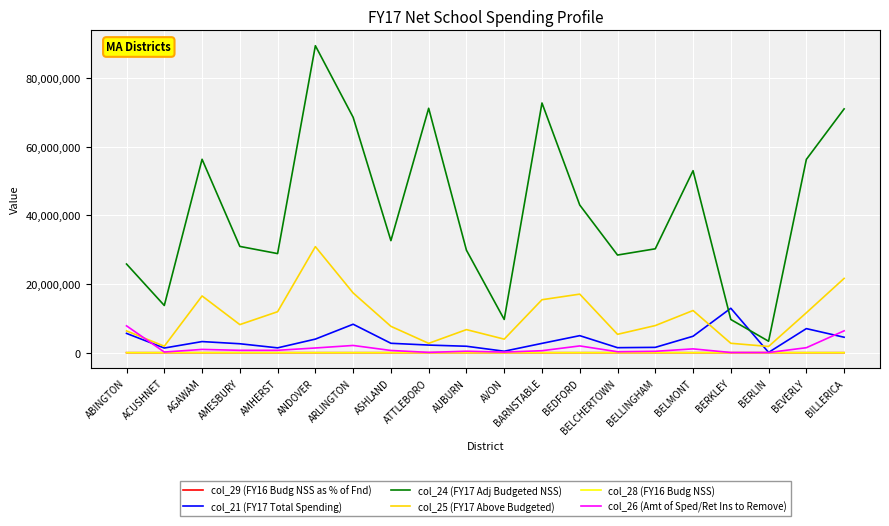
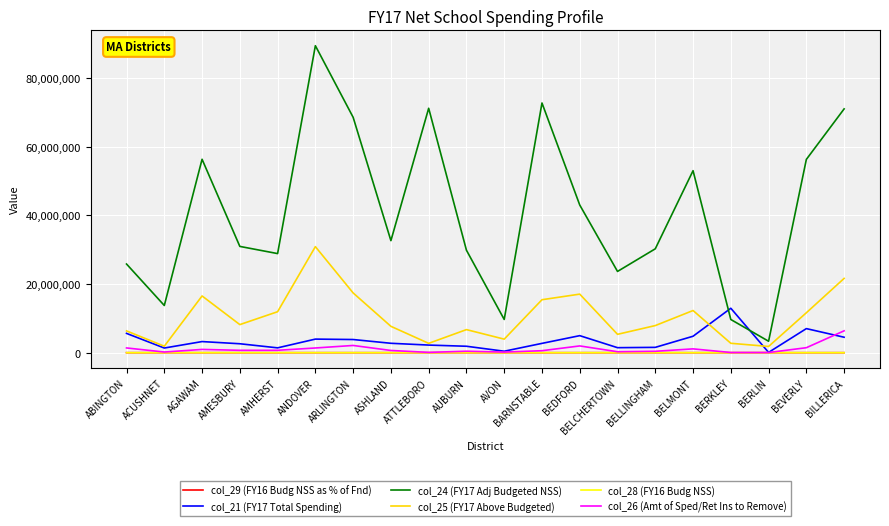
  {
    "col_21 (FY17 Total Spending)": {
      "AGAWAM": "3,000,000",
      "AMESBURY": "3,000,000",
      "ANDOVER": "4,000,000",
-     "ARLINGTON": "8,000,000",
+     "ARLINGTON": "4,000,000",
      "ASHLAND": "3,000,000",
      "AUBURN": "2,000,000",
      "BARNSTABLE": "3,000,000",
      "BEDFORD": "5,000,000",
      "BELCHERTOWN": "1,000,000",
      "BELLINGHAM": "2,000,000",
      "BELMONT": "5,000,000",
      "BERKLEY": "13,000,000",
      "BEVERLY": "7,000,000",
      "BILLERICA": "4,000,000"
    },
    "col_24 (FY17 Adj Budgeted NSS)": {
      "ABINGTON": "26,000,000",
      "ACUSHNET": "14,000,000",
      "AGAWAM": "56,000,000",
      "AMESBURY": "31,000,000",
      "AMHERST": "29,000,000",
      "ANDOVER": "89,000,000",
      "ARLINGTON": "69,000,000",
      "ASHLAND": "33,000,000",
      "ATTLEBORO": "71,000,000",
      "AUBURN": "30,000,000",
      "AVON": "10,000,000",
      "BARNSTABLE": "73,000,000",
      "BEDFORD": "43,000,000",
-     "BELCHERTOWN": "28,000,000",
+     "BELCHERTOWN": "24,000,000",
      "BELLINGHAM": "30,000,000",
      "BELMONT": "53,000,000",
      "BERKLEY": "10,000,000",
      "BERLIN": "3,000,000",
      "BEVERLY": "56,000,000",
      "BILLERICA": "71,000,000"
    },
    "col_26 (Amt of Sped/Ret Ins to Remove)": {
-     "ABINGTON": "8,000,000",
+     "ABINGTON": "1,000,000",
      "AGAWAM": "1,000,000",
      "ANDOVER": "1,000,000",
      "ARLINGTON": "2,000,000",
      "BEDFORD": "2,000,000",
      "BELMONT": "1,000,000",
      "BEVERLY": "1,000,000",
      "BILLERICA": "6,000,000"
    }
  }
